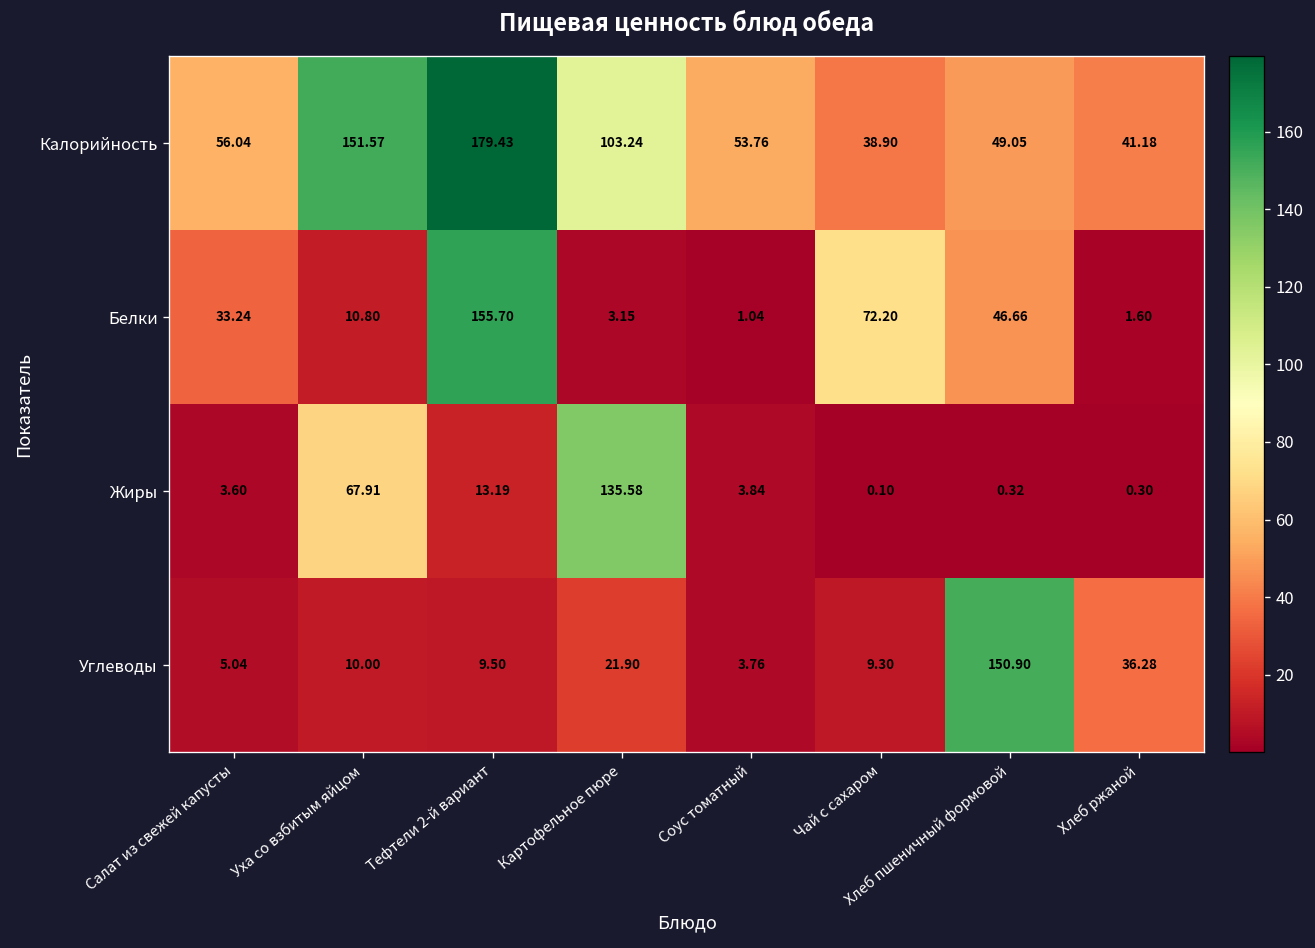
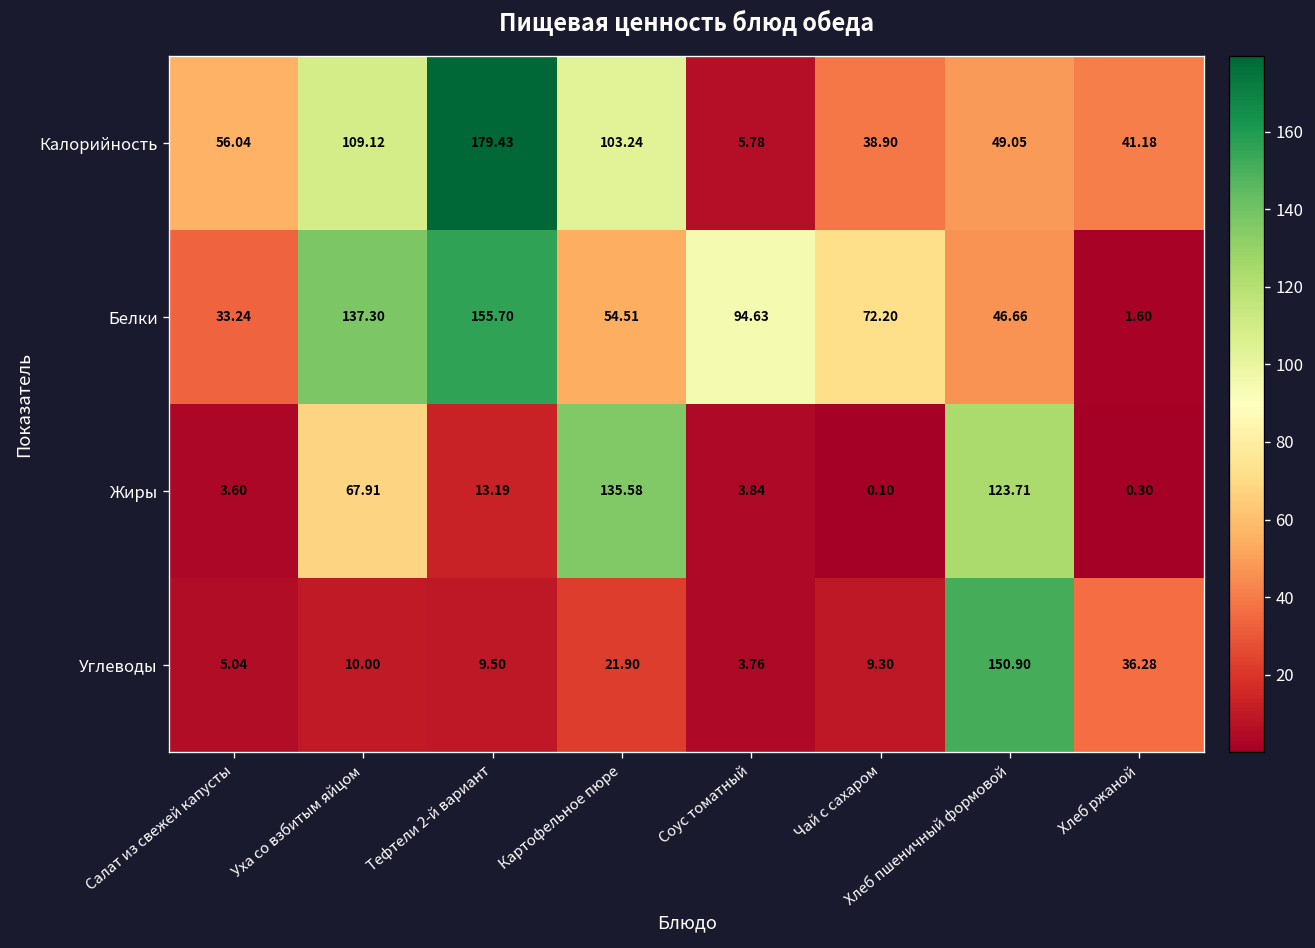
  {
    "Калорийность": {
      "Салат из свежей капусты": 56.04,
-     "Уха со взбитым яйцом": 151.57,
+     "Уха со взбитым яйцом": 109.12,
      "Тефтели 2-й вариант": 179.43,
      "Картофельное пюре": 103.24,
-     "Соус томатный": 53.76,
+     "Соус томатный": 5.78,
      "Чай с сахаром": 38.90,
      "Хлеб пшеничный формовой": 49.05,
      "Хлеб ржаной": 41.18
    },
    "Белки": {
      "Салат из свежей капусты": 33.24,
-     "Уха со взбитым яйцом": 10.80,
+     "Уха со взбитым яйцом": 137.30,
      "Тефтели 2-й вариант": 155.70,
-     "Картофельное пюре": 3.15,
-     "Соус томатный": 1.04,
+     "Картофельное пюре": 54.51,
+     "Соус томатный": 94.63,
      "Чай с сахаром": 72.20,
      "Хлеб пшеничный формовой": 46.66,
      "Хлеб ржаной": 1.60
    },
    "Жиры": {
      "Салат из свежей капусты": 3.60,
      "Уха со взбитым яйцом": 67.91,
      "Тефтели 2-й вариант": 13.19,
      "Картофельное пюре": 135.58,
      "Соус томатный": 3.84,
      "Чай с сахаром": 0.10,
-     "Хлеб пшеничный формовой": 0.32,
+     "Хлеб пшеничный формовой": 123.71,
      "Хлеб ржаной": 0.30
    },
    "Углеводы": {
      "Салат из свежей капусты": 5.04,
      "Уха со взбитым яйцом": 10.00,
      "Тефтели 2-й вариант": 9.50,
      "Картофельное пюре": 21.90,
      "Соус томатный": 3.76,
      "Чай с сахаром": 9.30,
      "Хлеб пшеничный формовой": 150.90,
      "Хлеб ржаной": 36.28
    }
  }
